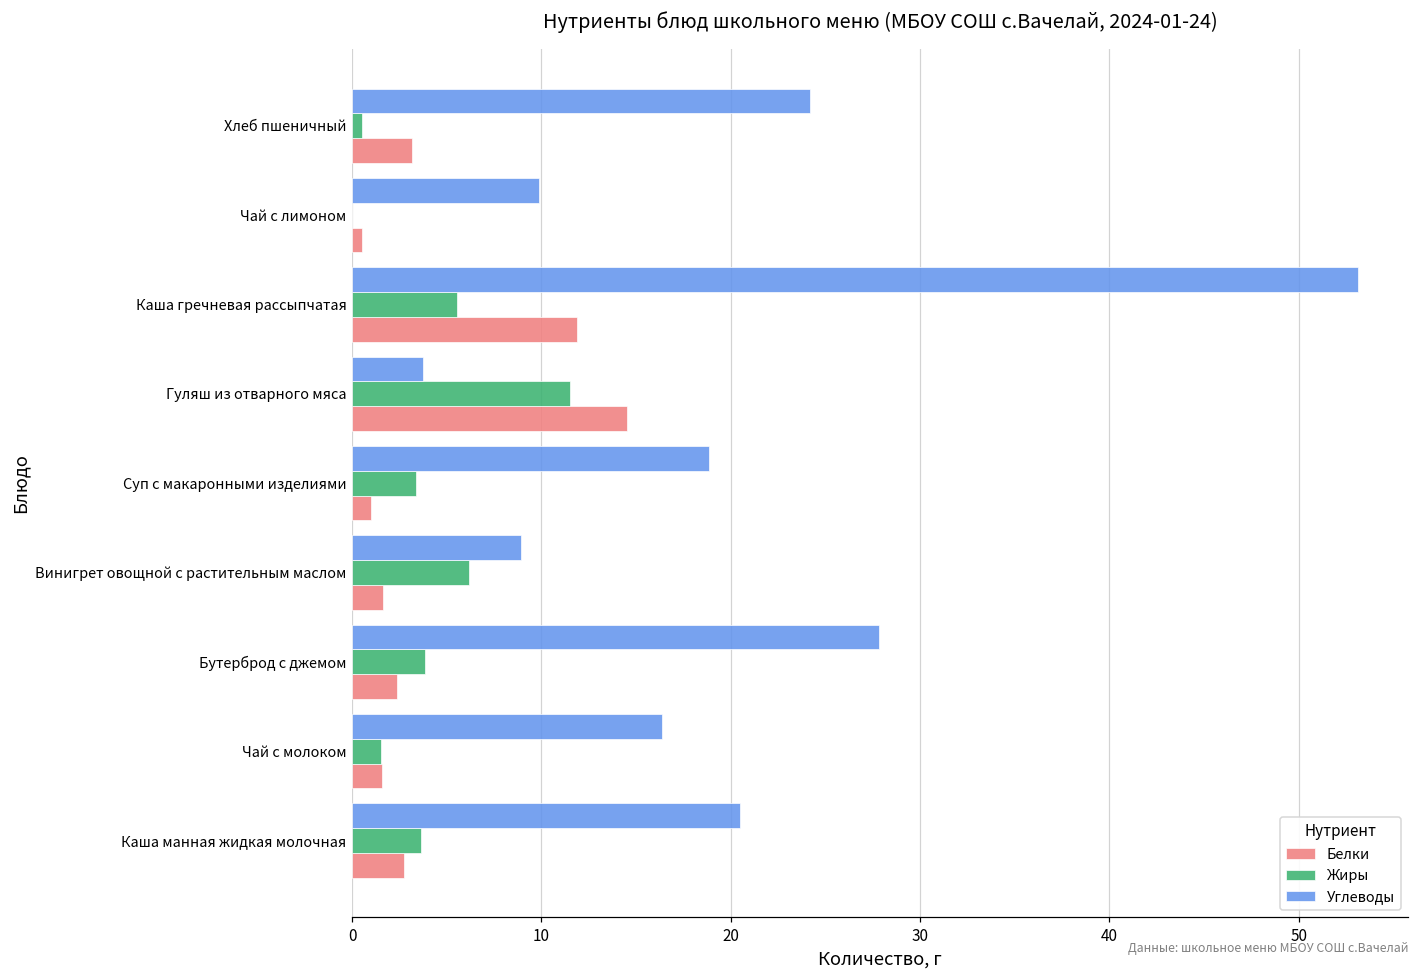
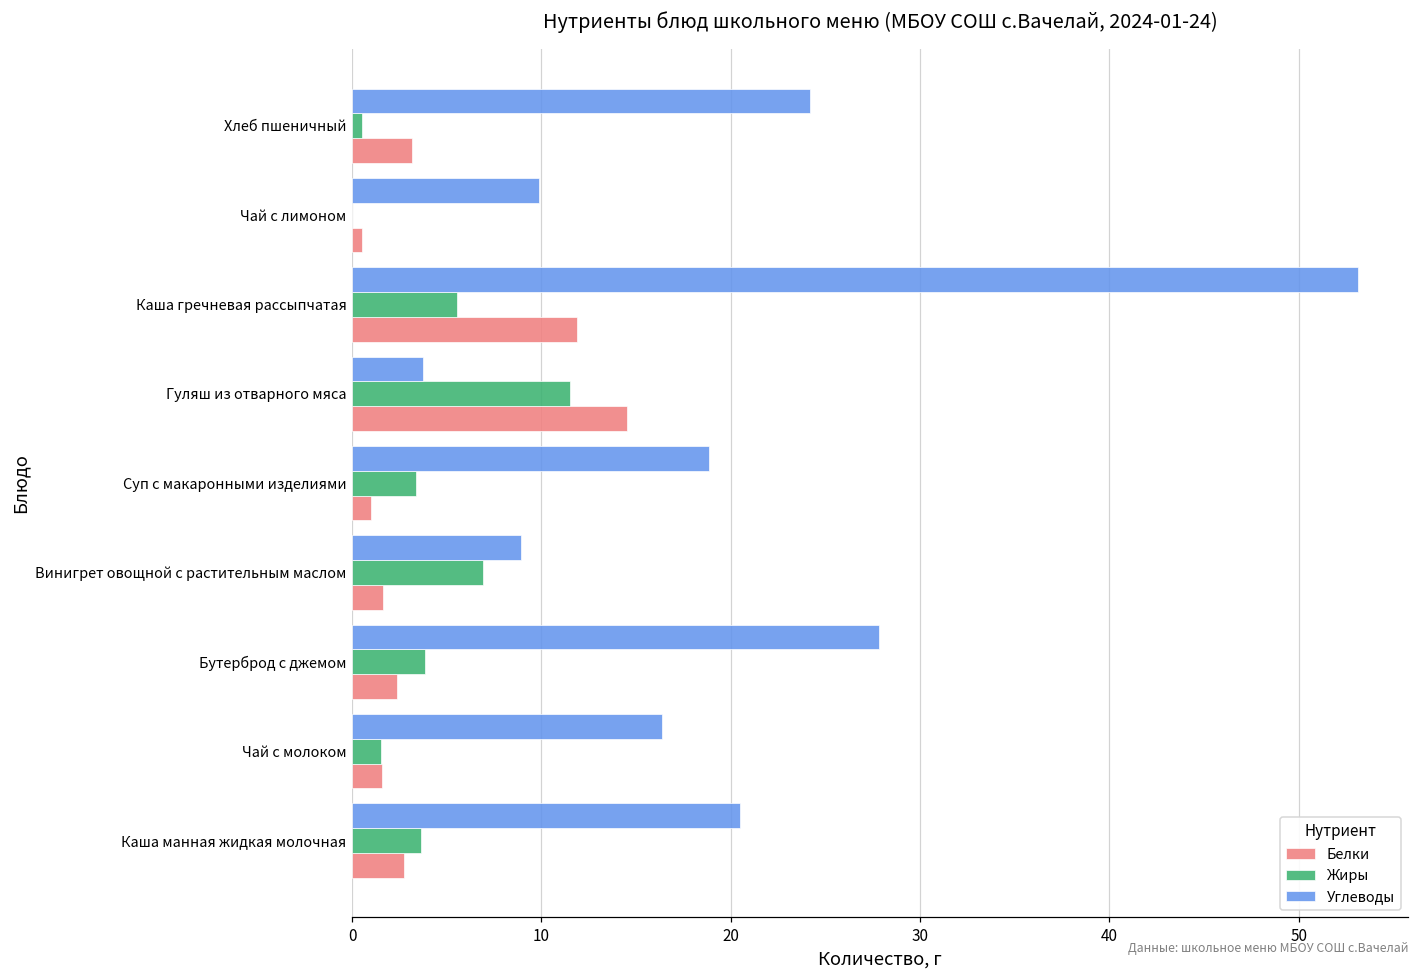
  {
    "Белки": {
      "Хлеб пшеничный": 3.2,
      "Чай с лимоном": 0.5,
      "Каша гречневая рассыпчатая": 11.9,
      "Гуляш из отварного мяса": 14.5,
      "Суп с макаронными изделиями": 1.0,
      "Винигрет овощной с растительным маслом": 1.6,
      "Бутерброд с джемом": 2.4,
      "Чай с молоком": 1.6,
      "Каша манная жидкая молочная": 2.8
    },
    "Жиры": {
      "Хлеб пшеничный": 0.5,
      "Чай с лимоном": 0.0,
      "Каша гречневая рассыпчатая": 5.6,
      "Гуляш из отварного мяса": 11.5,
      "Суп с макаронными изделиями": 3.4,
-     "Винигрет овощной с растительным маслом": 6.2,
+     "Винигрет овощной с растительным маслом": 6.9,
      "Бутерброд с джемом": 3.9,
      "Чай с молоком": 1.5,
      "Каша манная жидкая молочная": 3.6
    },
    "Углеводы": {
      "Хлеб пшеничный": 24.2,
      "Чай с лимоном": 9.9,
      "Каша гречневая рассыпчатая": 53.1,
      "Гуляш из отварного мяса": 3.8,
      "Суп с макаронными изделиями": 18.8,
      "Винигрет овощной с растительным маслом": 8.9,
      "Бутерброд с джемом": 27.8,
      "Чай с молоком": 16.4,
      "Каша манная жидкая молочная": 20.5
    }
  }
